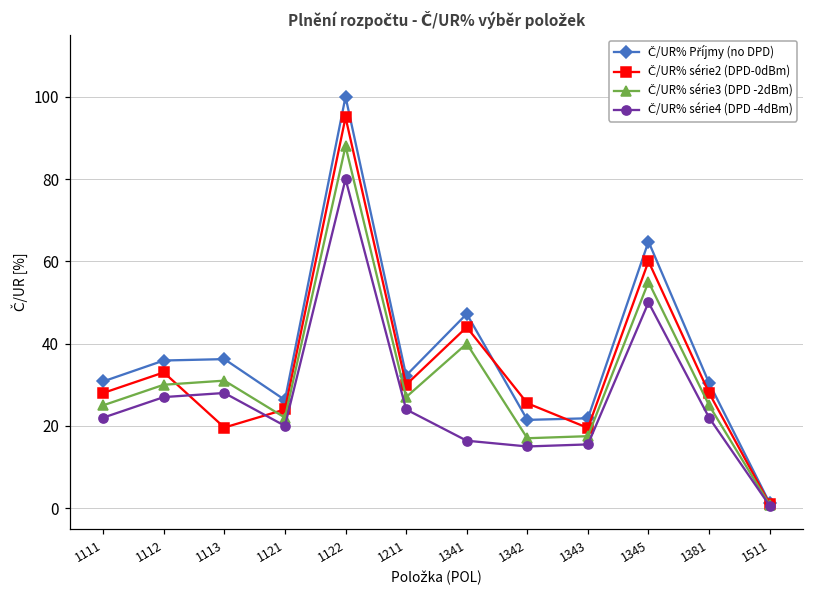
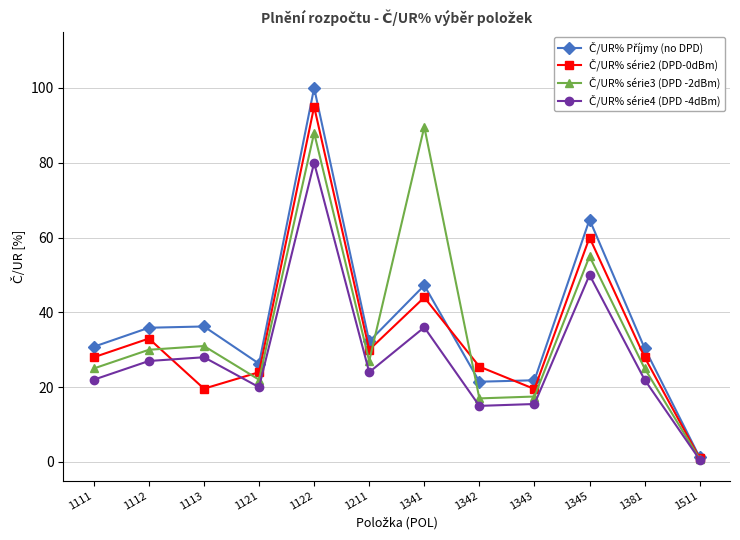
  {
    "Č/UR% Příjmy (no DPD)": {
      "1111": 31,
      "1112": 36,
      "1113": 36,
      "1121": 26,
      "1122": 100,
      "1211": 32,
      "1341": 47,
      "1342": 21,
      "1343": 22,
      "1345": 65,
      "1381": 30
    },
    "Č/UR% série2 (DPD-0dBm)": {
      "1111": 28,
      "1112": 33,
      "1113": 20,
      "1121": 24,
      "1122": 95,
      "1211": 30,
      "1341": 44,
      "1342": 26,
      "1343": 20,
      "1345": 60,
      "1381": 28
    },
    "Č/UR% série3 (DPD -2dBm)": {
      "1111": 25,
      "1112": 30,
      "1113": 31,
      "1121": 22,
      "1122": 88,
      "1211": 27,
-     "1341": 40,
+     "1341": 90,
      "1342": 17,
      "1343": 18,
      "1345": 55,
      "1381": 25
    },
    "Č/UR% série4 (DPD -4dBm)": {
      "1111": 22,
      "1112": 27,
      "1113": 28,
      "1121": 20,
      "1122": 80,
      "1211": 24,
-     "1341": 16,
+     "1341": 36,
      "1342": 15,
      "1343": 16,
      "1345": 50,
      "1381": 22
    }
  }
